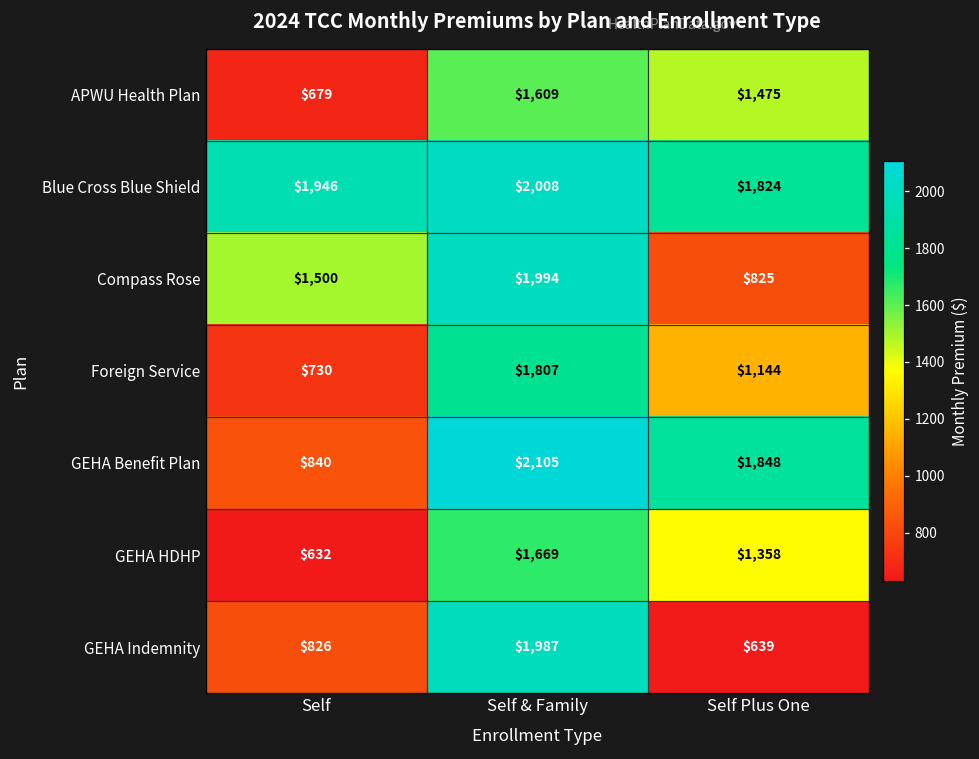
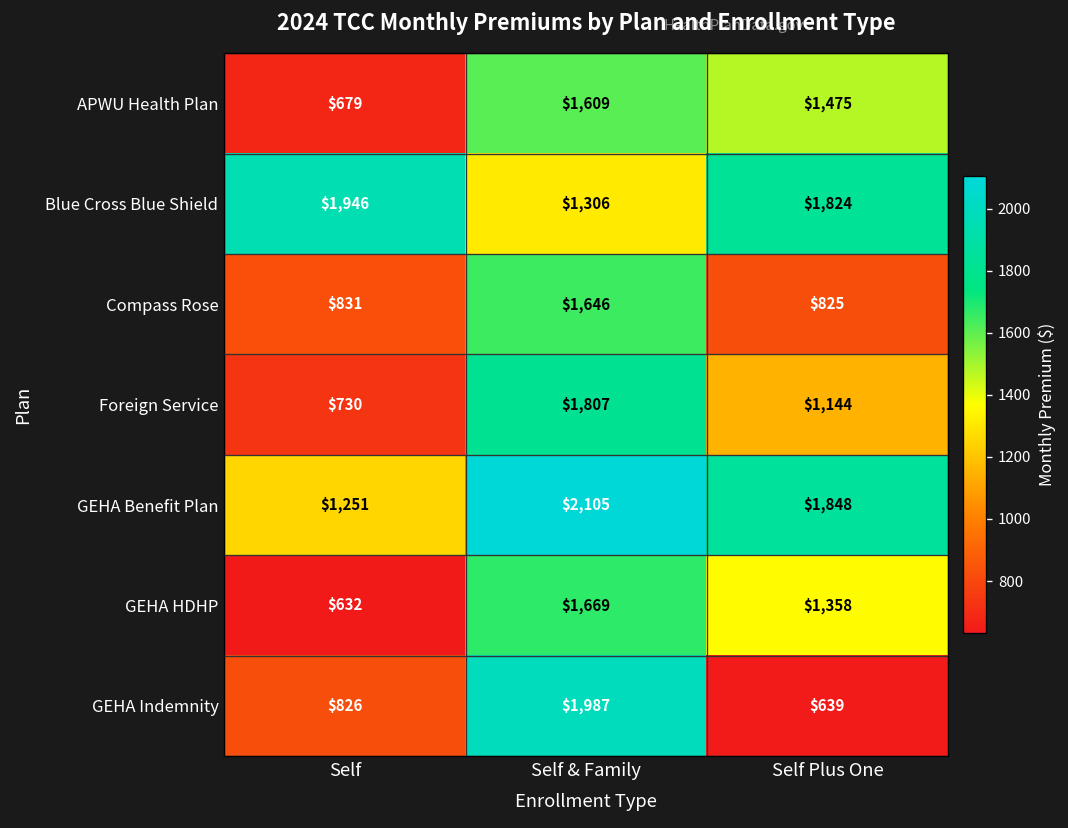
  {
    "APWU Health Plan": {
      "Self": "$679",
      "Self & Family": "$1,609",
      "Self Plus One": "$1,475"
    },
    "Blue Cross Blue Shield": {
      "Self": "$1,946",
-     "Self & Family": "$2,008",
+     "Self & Family": "$1,306",
      "Self Plus One": "$1,824"
    },
    "Compass Rose": {
-     "Self": "$1,500",
-     "Self & Family": "$1,994",
+     "Self": "$831",
+     "Self & Family": "$1,646",
      "Self Plus One": "$825"
    },
    "Foreign Service": {
      "Self": "$730",
      "Self & Family": "$1,807",
      "Self Plus One": "$1,144"
    },
    "GEHA Benefit Plan": {
-     "Self": "$840",
+     "Self": "$1,251",
      "Self & Family": "$2,105",
      "Self Plus One": "$1,848"
    },
    "GEHA HDHP": {
      "Self": "$632",
      "Self & Family": "$1,669",
      "Self Plus One": "$1,358"
    },
    "GEHA Indemnity": {
      "Self": "$826",
      "Self & Family": "$1,987",
      "Self Plus One": "$639"
    }
  }
